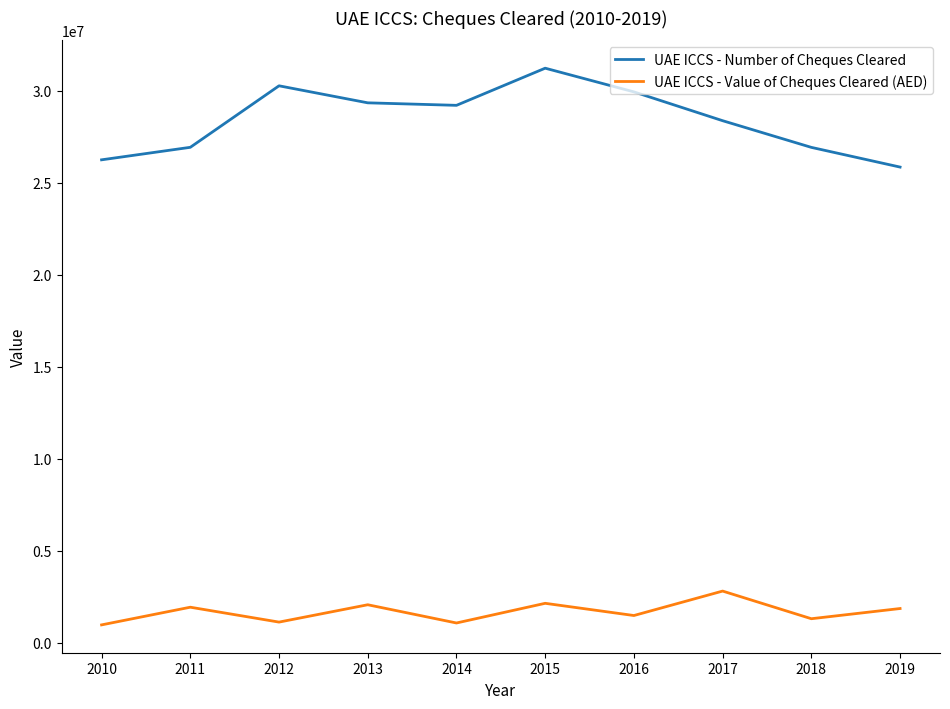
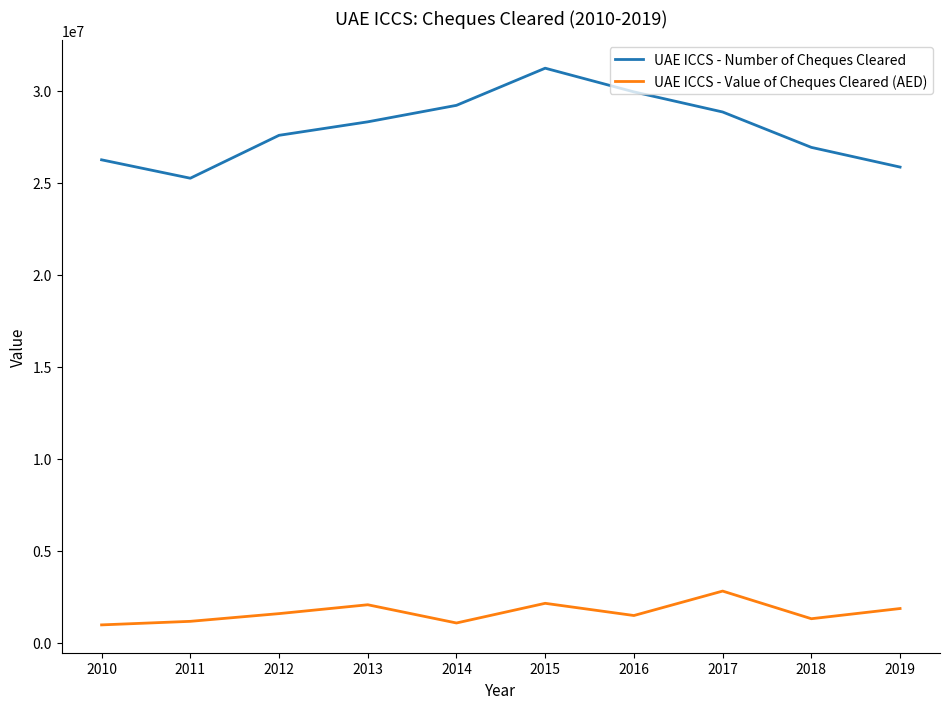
  {
    "UAE ICCS - Number of Cheques Cleared": {
      "2010": 26200000,
-     "2011": 26900000,
-     "2012": 30300000,
-     "2013": 29300000,
+     "2011": 25200000,
+     "2012": 27600000,
+     "2013": 28300000,
      "2014": 29200000,
      "2015": 31200000,
-     "2017": 28400000,
+     "2017": 28800000,
      "2018": 26900000,
      "2019": 25800000
    },
    "UAE ICCS - Value of Cheques Cleared (AED)": {
      "2010": 1000000,
-     "2011": 1900000,
-     "2012": 1100000,
+     "2011": 1200000,
+     "2012": 1600000,
      "2013": 2100000,
      "2014": 1100000,
      "2015": 2100000,
      "2016": 1500000,
      "2017": 2800000,
      "2018": 1300000,
      "2019": 1900000
    }
  }
